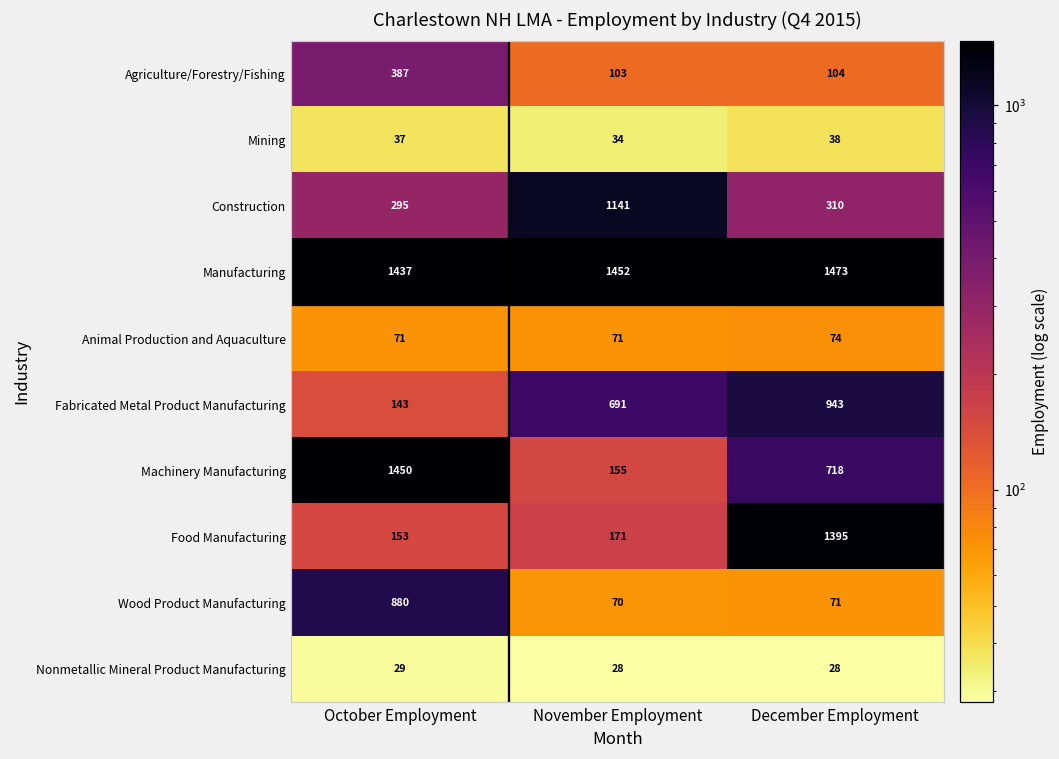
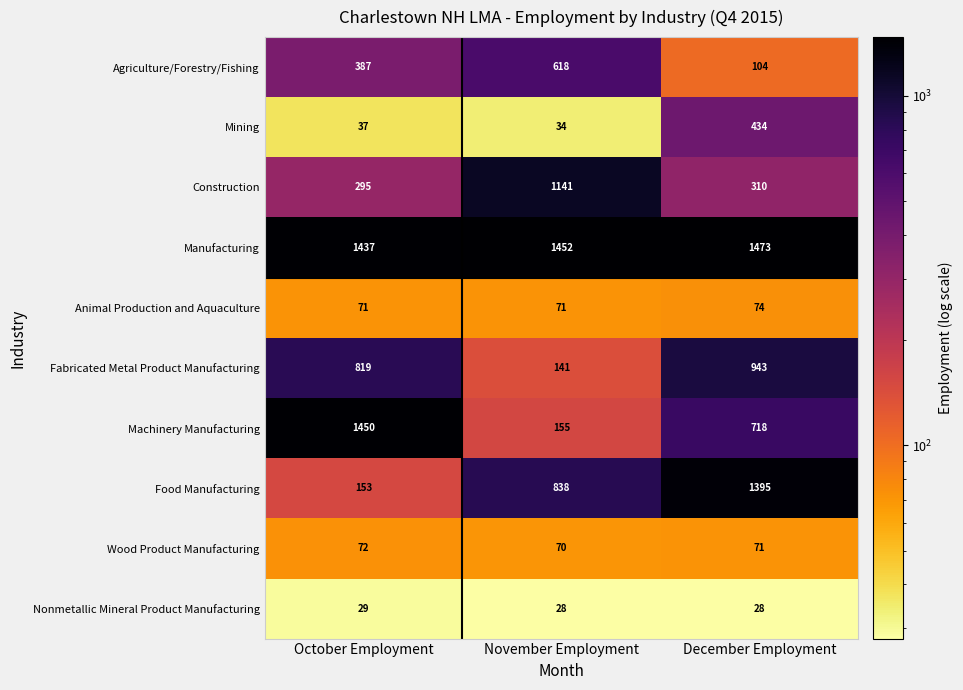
  {
    "Agriculture/Forestry/Fishing": {
      "October Employment": 387,
-     "November Employment": 103,
+     "November Employment": 618,
      "December Employment": 104
    },
    "Mining": {
      "October Employment": 37,
      "November Employment": 34,
-     "December Employment": 38
+     "December Employment": 434
    },
    "Construction": {
      "October Employment": 295,
      "November Employment": 1141,
      "December Employment": 310
    },
    "Manufacturing": {
      "October Employment": 1437,
      "November Employment": 1452,
      "December Employment": 1473
    },
    "Animal Production and Aquaculture": {
      "October Employment": 71,
      "November Employment": 71,
      "December Employment": 74
    },
    "Fabricated Metal Product Manufacturing": {
-     "October Employment": 143,
-     "November Employment": 691,
+     "October Employment": 819,
+     "November Employment": 141,
      "December Employment": 943
    },
    "Machinery Manufacturing": {
      "October Employment": 1450,
      "November Employment": 155,
      "December Employment": 718
    },
    "Food Manufacturing": {
      "October Employment": 153,
-     "November Employment": 171,
+     "November Employment": 838,
      "December Employment": 1395
    },
    "Wood Product Manufacturing": {
-     "October Employment": 880,
+     "October Employment": 72,
      "November Employment": 70,
      "December Employment": 71
    },
    "Nonmetallic Mineral Product Manufacturing": {
      "October Employment": 29,
      "November Employment": 28,
      "December Employment": 28
    }
  }
